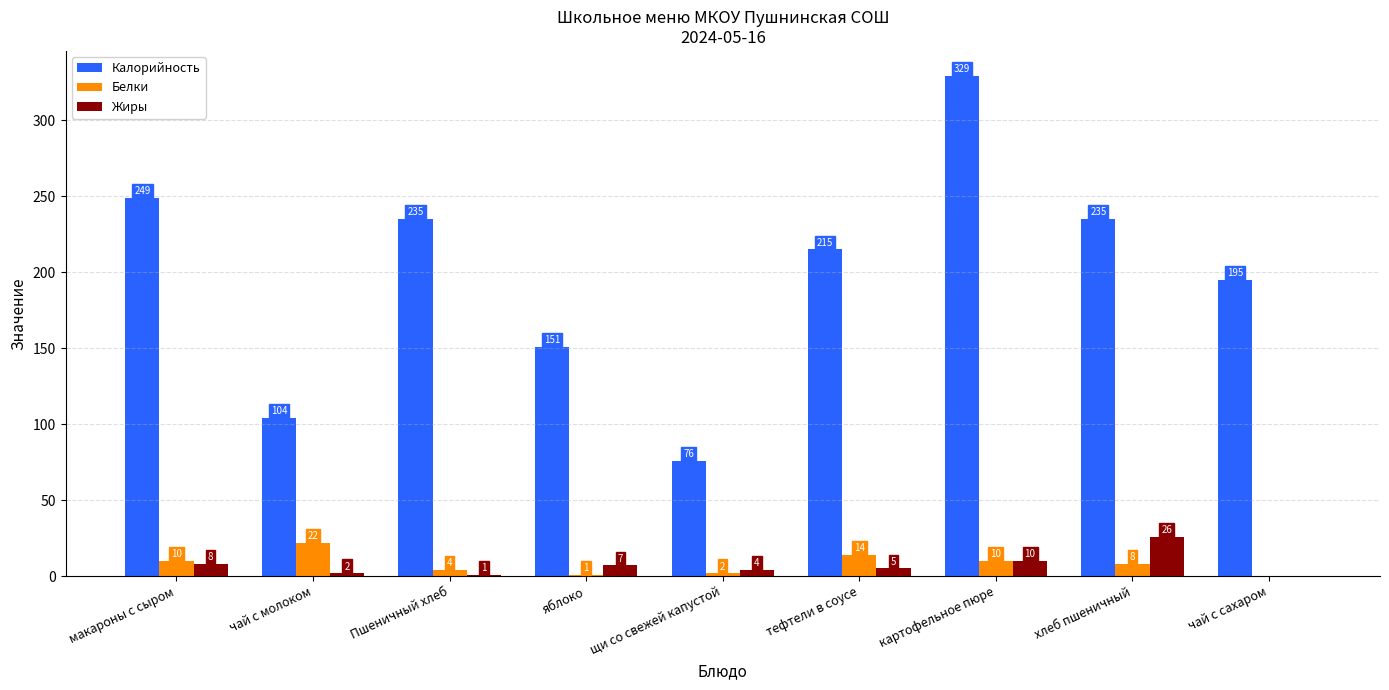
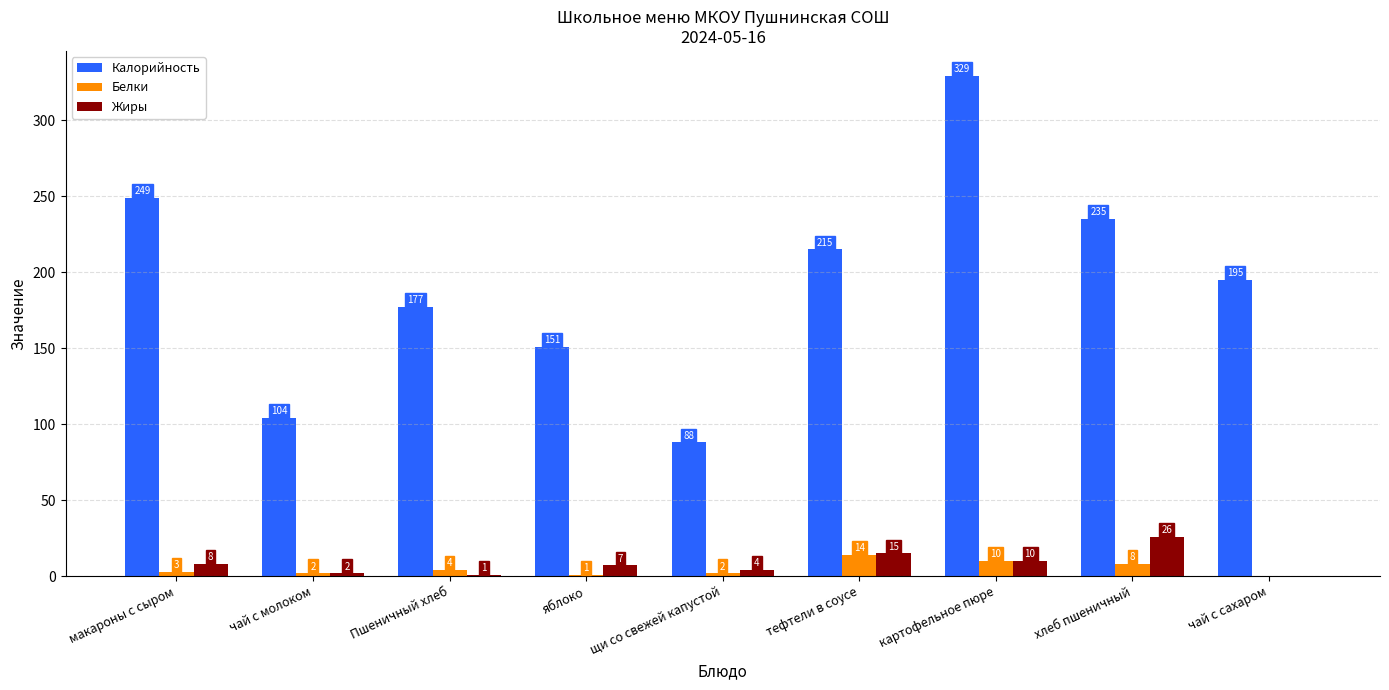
  {
    "Калорийность": {
-     "Пшеничный хлеб": 235,
-     "щи со свежей капустой": 76
+     "Пшеничный хлеб": 177,
+     "щи со свежей капустой": 88
    },
    "Белки": {
-     "макароны с сыром": 10,
-     "чай с молоком": 22
+     "макароны с сыром": 3,
+     "чай с молоком": 2
    },
    "Жиры": {
-     "тефтели в соусе": 5
+     "тефтели в соусе": 15
    }
  }
